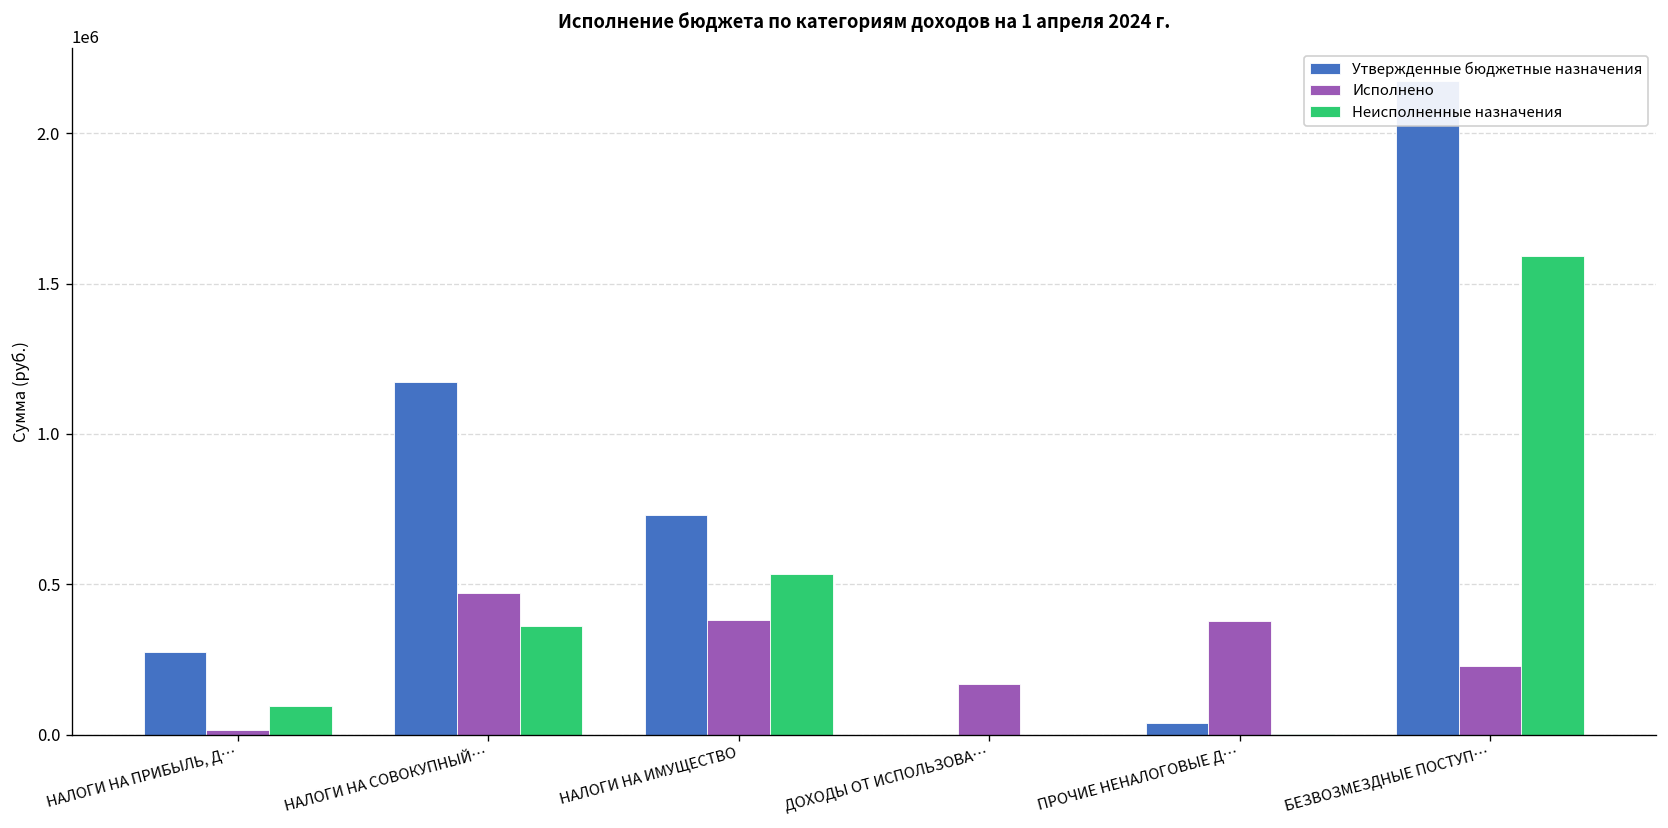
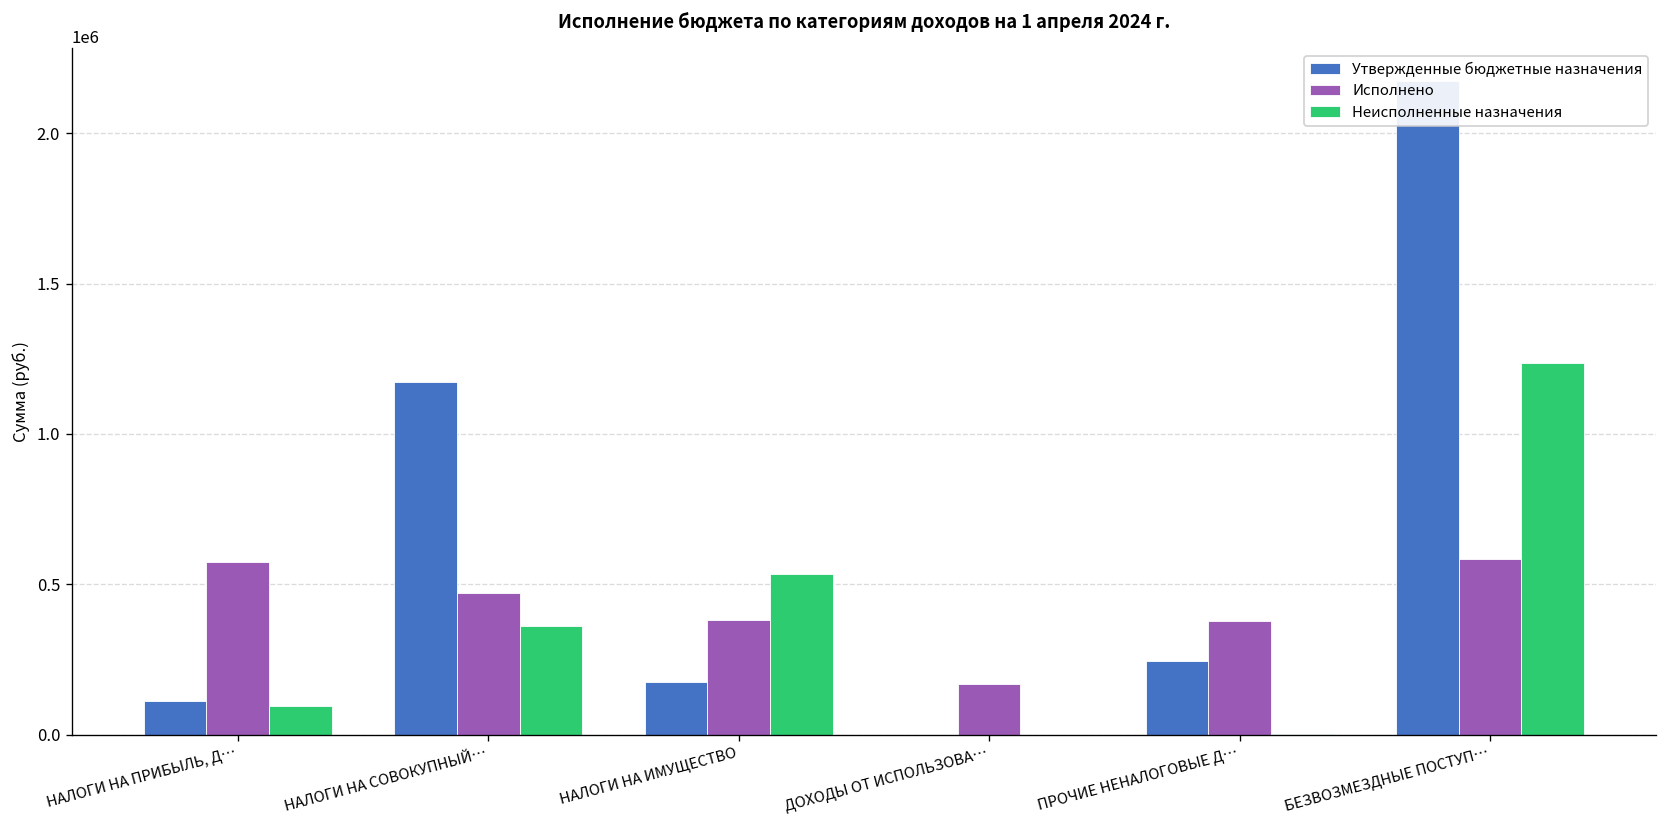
  {
    "Утвержденные бюджетные назначения": {
-     "НАЛОГИ НА ПРИБЫЛЬ, Д…": 280000,
+     "НАЛОГИ НА ПРИБЫЛЬ, Д…": 110000,
      "НАЛОГИ НА СОВОКУПНЫЙ…": 1170000,
-     "НАЛОГИ НА ИМУЩЕСТВО": 730000,
-     "ПРОЧИЕ НЕНАЛОГОВЫЕ Д…": 40000
+     "НАЛОГИ НА ИМУЩЕСТВО": 180000,
+     "ПРОЧИЕ НЕНАЛОГОВЫЕ Д…": 240000
    },
    "Исполнено": {
-     "НАЛОГИ НА ПРИБЫЛЬ, Д…": 20000,
+     "НАЛОГИ НА ПРИБЫЛЬ, Д…": 580000,
      "НАЛОГИ НА СОВОКУПНЫЙ…": 470000,
      "НАЛОГИ НА ИМУЩЕСТВО": 380000,
      "ДОХОДЫ ОТ ИСПОЛЬЗОВА…": 170000,
      "ПРОЧИЕ НЕНАЛОГОВЫЕ Д…": 380000,
-     "БЕЗВОЗМЕЗДНЫЕ ПОСТУП…": 230000
+     "БЕЗВОЗМЕЗДНЫЕ ПОСТУП…": 580000
    },
    "Неисполненные назначения": {
      "НАЛОГИ НА ПРИБЫЛЬ, Д…": 100000,
      "НАЛОГИ НА СОВОКУПНЫЙ…": 360000,
      "НАЛОГИ НА ИМУЩЕСТВО": 540000,
-     "БЕЗВОЗМЕЗДНЫЕ ПОСТУП…": 1590000
+     "БЕЗВОЗМЕЗДНЫЕ ПОСТУП…": 1240000
    }
  }
